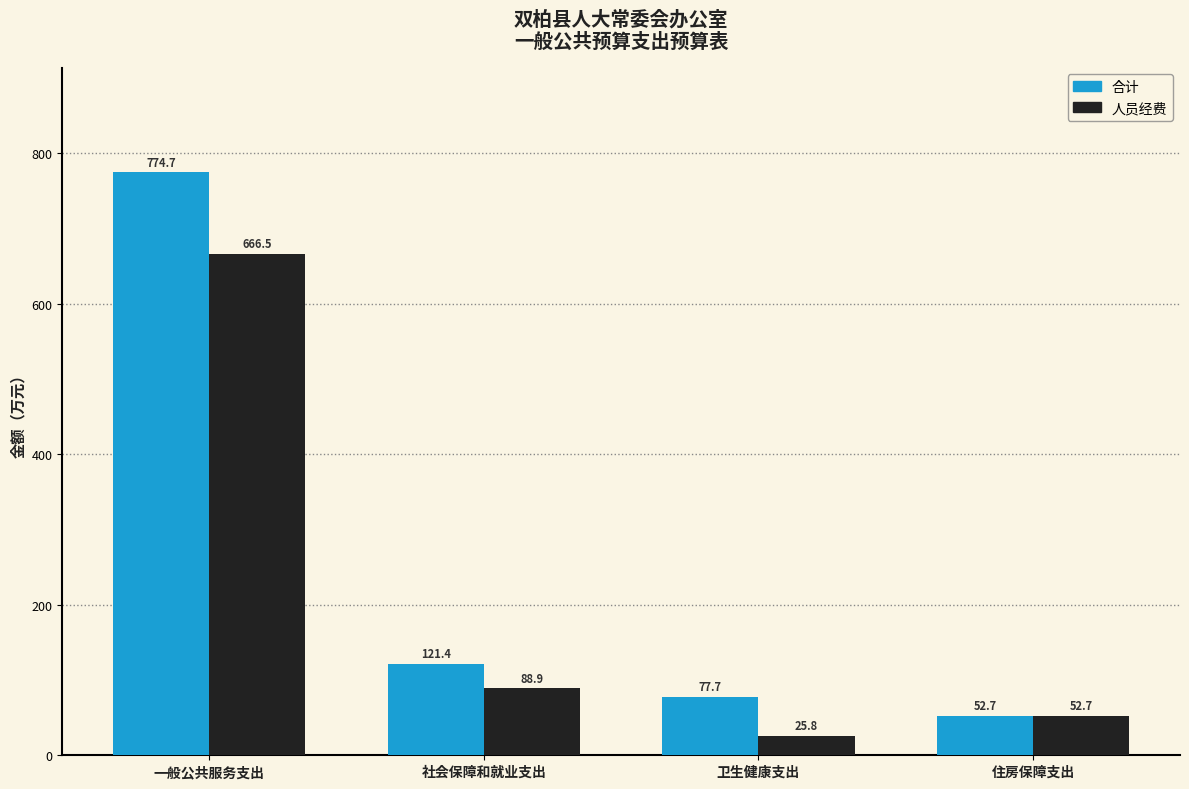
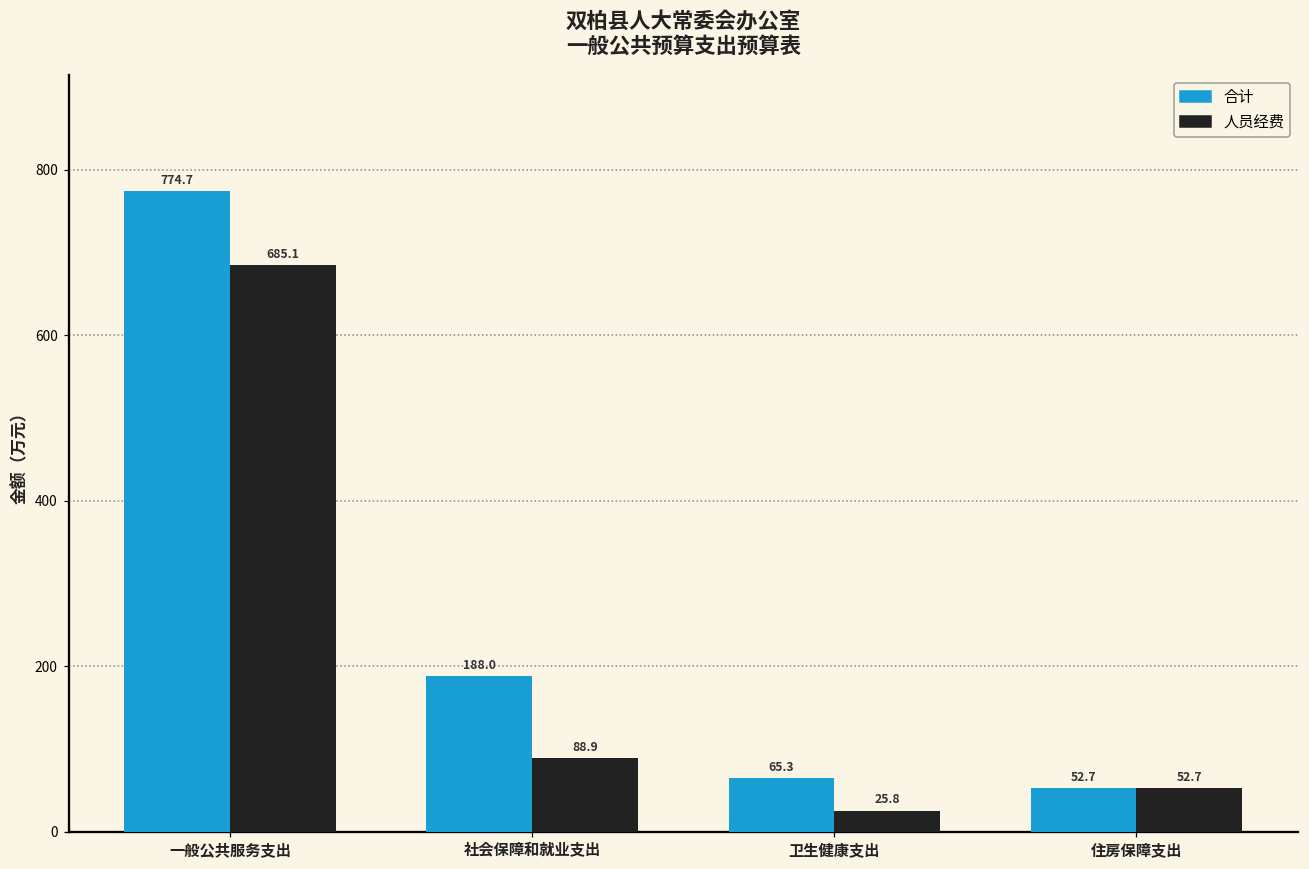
  {
    "合计": {
      "一般公共服务支出": 774.7,
-     "社会保障和就业支出": 121.4,
-     "卫生健康支出": 77.7,
+     "社会保障和就业支出": 188.0,
+     "卫生健康支出": 65.3,
      "住房保障支出": 52.7
    },
    "人员经费": {
-     "一般公共服务支出": 666.5,
+     "一般公共服务支出": 685.1,
      "社会保障和就业支出": 88.9,
      "卫生健康支出": 25.8,
      "住房保障支出": 52.7
    }
  }
